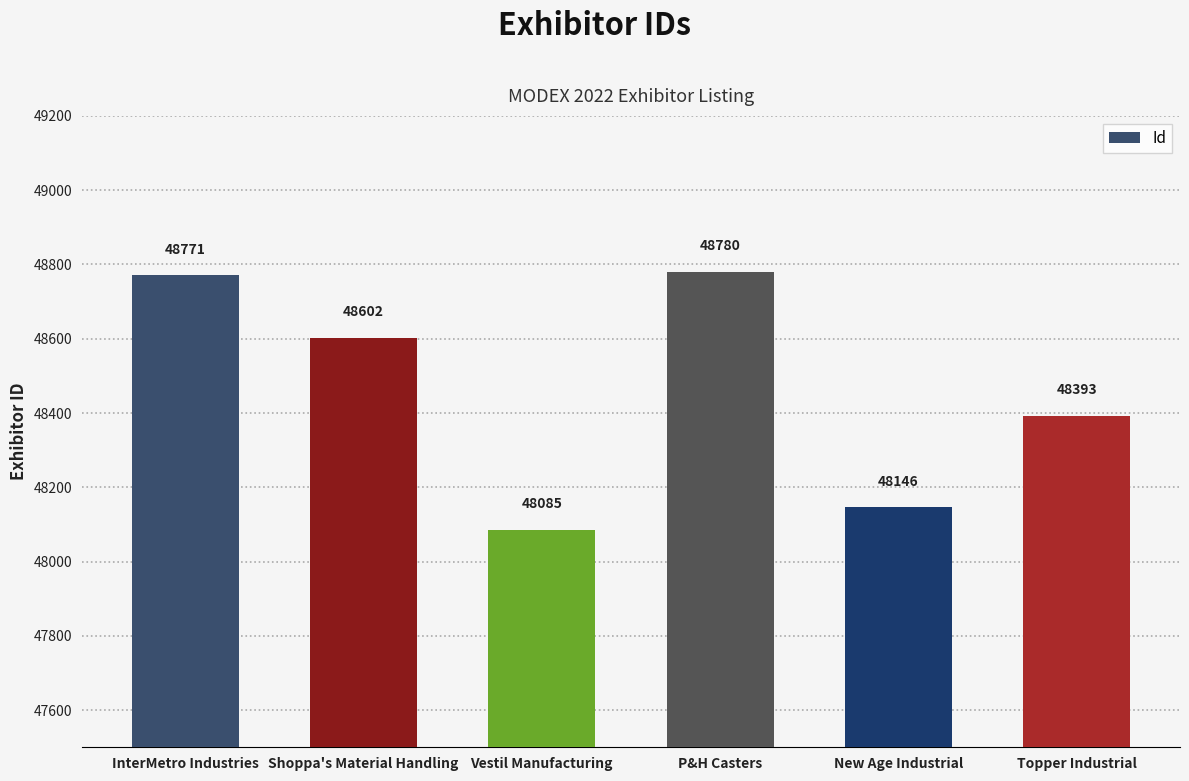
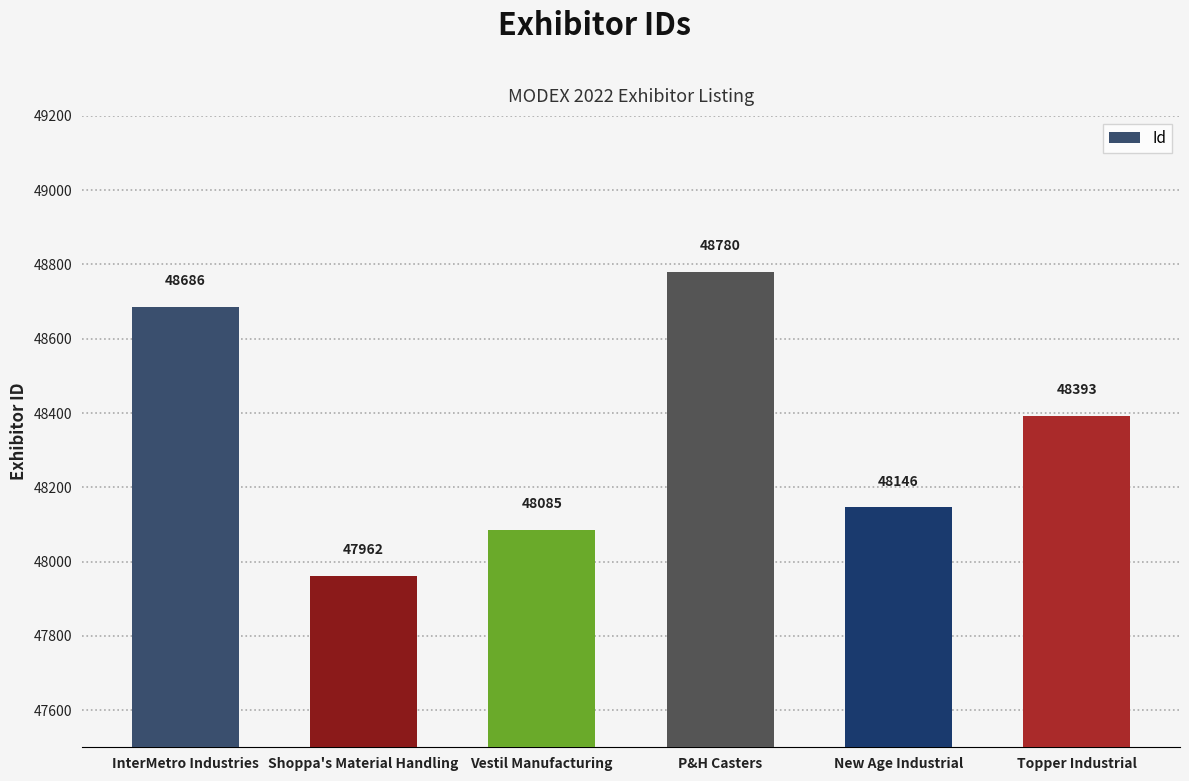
  {
-   "InterMetro Industries": 48771,
-   "Shoppa's Material Handling": 48602,
+   "InterMetro Industries": 48686,
+   "Shoppa's Material Handling": 47962,
    "Vestil Manufacturing": 48085,
    "P&H Casters": 48780,
    "New Age Industrial": 48146,
    "Topper Industrial": 48393
  }
